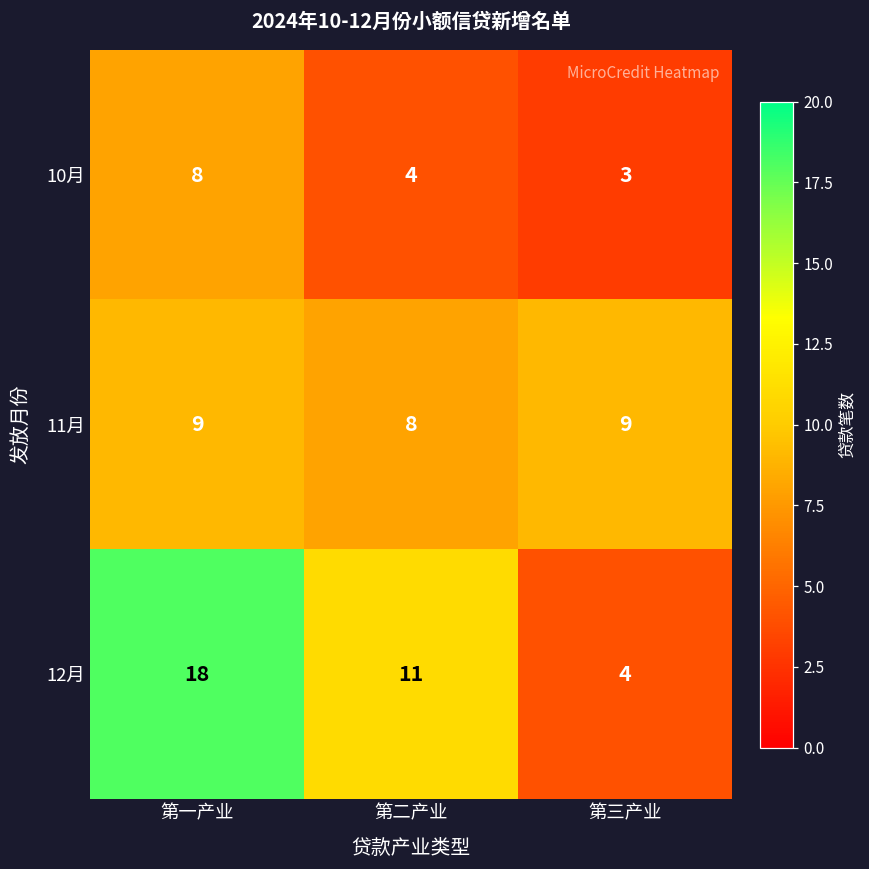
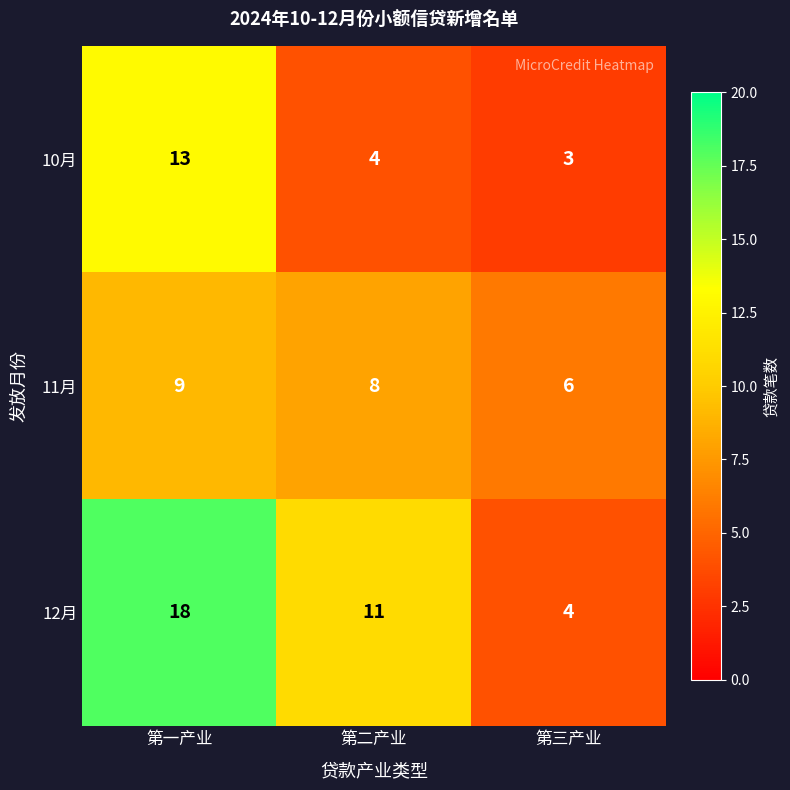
  {
    "10月": {
-     "第一产业": 8,
+     "第一产业": 13,
      "第二产业": 4
    },
    "11月": {
      "第一产业": 9,
      "第二产业": 8,
-     "第三产业": 9
+     "第三产业": 6
    },
    "12月": {
      "第一产业": 18,
      "第二产业": 11,
      "第三产业": 4
    }
  }
